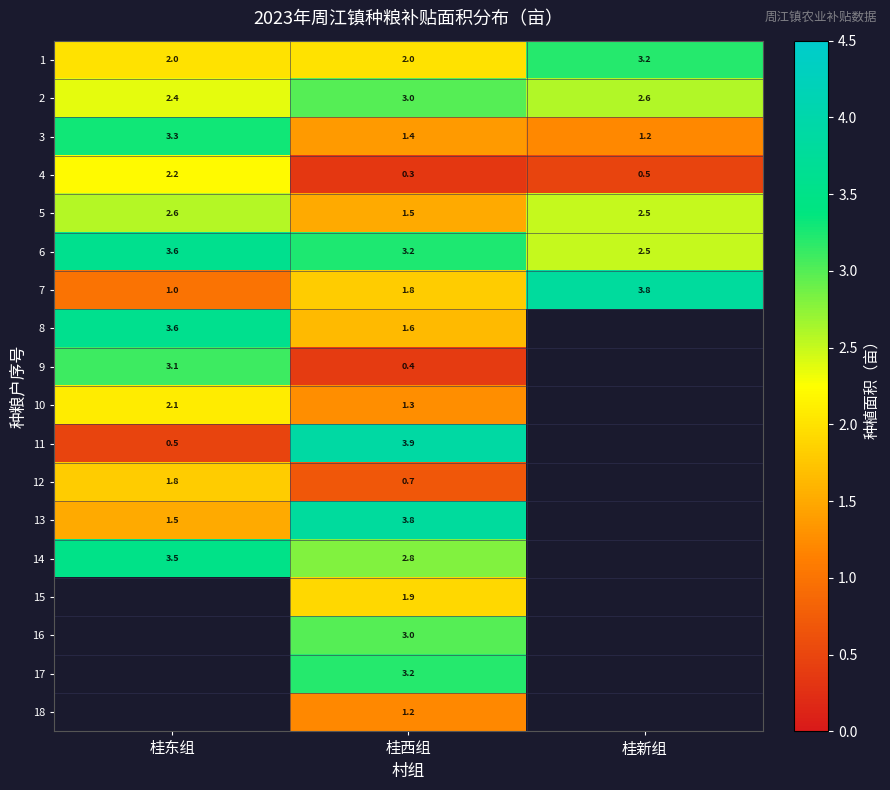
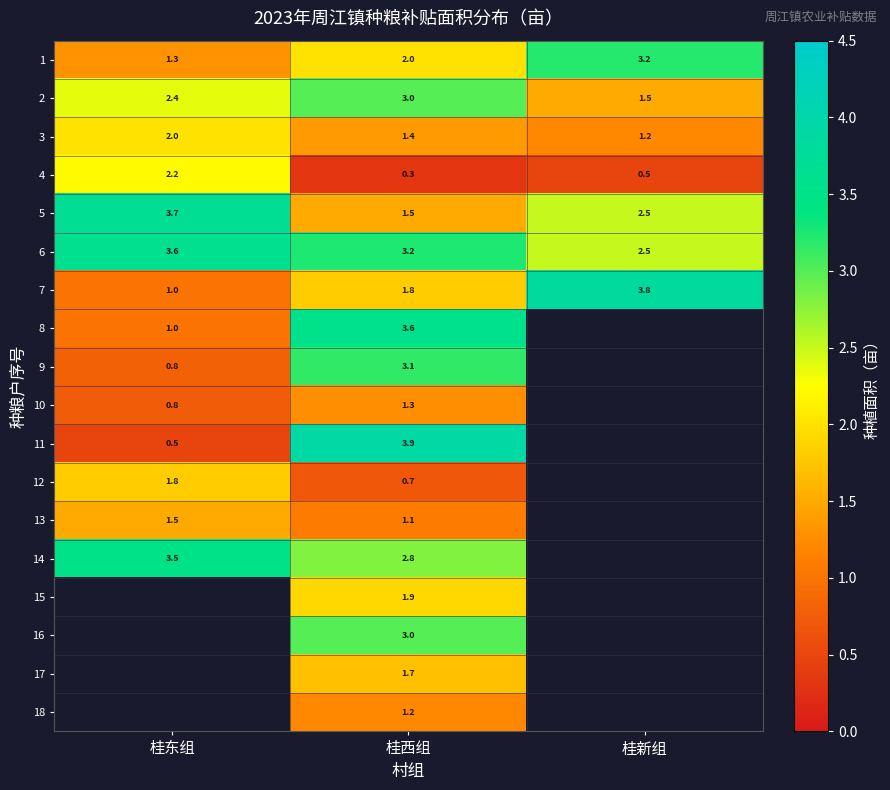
  {
    "1": {
-     "桂东组": 2.0,
+     "桂东组": 1.3,
      "桂西组": 2.0,
      "桂新组": 3.2
    },
    "2": {
      "桂东组": 2.4,
      "桂西组": 3.0,
-     "桂新组": 2.6
+     "桂新组": 1.5
    },
    "3": {
-     "桂东组": 3.3,
+     "桂东组": 2.0,
      "桂西组": 1.4,
      "桂新组": 1.2
    },
    "4": {
      "桂东组": 2.2,
      "桂西组": 0.3,
      "桂新组": 0.5
    },
    "5": {
-     "桂东组": 2.6,
+     "桂东组": 3.7,
      "桂西组": 1.5,
      "桂新组": 2.5
    },
    "6": {
      "桂东组": 3.6,
      "桂西组": 3.2,
      "桂新组": 2.5
    },
    "7": {
      "桂东组": 1.0,
      "桂西组": 1.8,
      "桂新组": 3.8
    },
    "8": {
-     "桂东组": 3.6,
-     "桂西组": 1.6
+     "桂东组": 1.0,
+     "桂西组": 3.6
    },
    "9": {
-     "桂东组": 3.1,
-     "桂西组": 0.4
+     "桂东组": 0.8,
+     "桂西组": 3.1
    },
    "10": {
-     "桂东组": 2.1,
+     "桂东组": 0.8,
      "桂西组": 1.3
    },
    "11": {
      "桂东组": 0.5,
      "桂西组": 3.9
    },
    "12": {
      "桂东组": 1.8,
      "桂西组": 0.7
    },
    "13": {
      "桂东组": 1.5,
-     "桂西组": 3.8
+     "桂西组": 1.1
    },
    "14": {
      "桂东组": 3.5,
      "桂西组": 2.8
    },
    "15": {
      "桂西组": 1.9
    },
    "16": {
      "桂西组": 3.0
    },
    "17": {
-     "桂西组": 3.2
+     "桂西组": 1.7
    },
    "18": {
      "桂西组": 1.2
    }
  }
